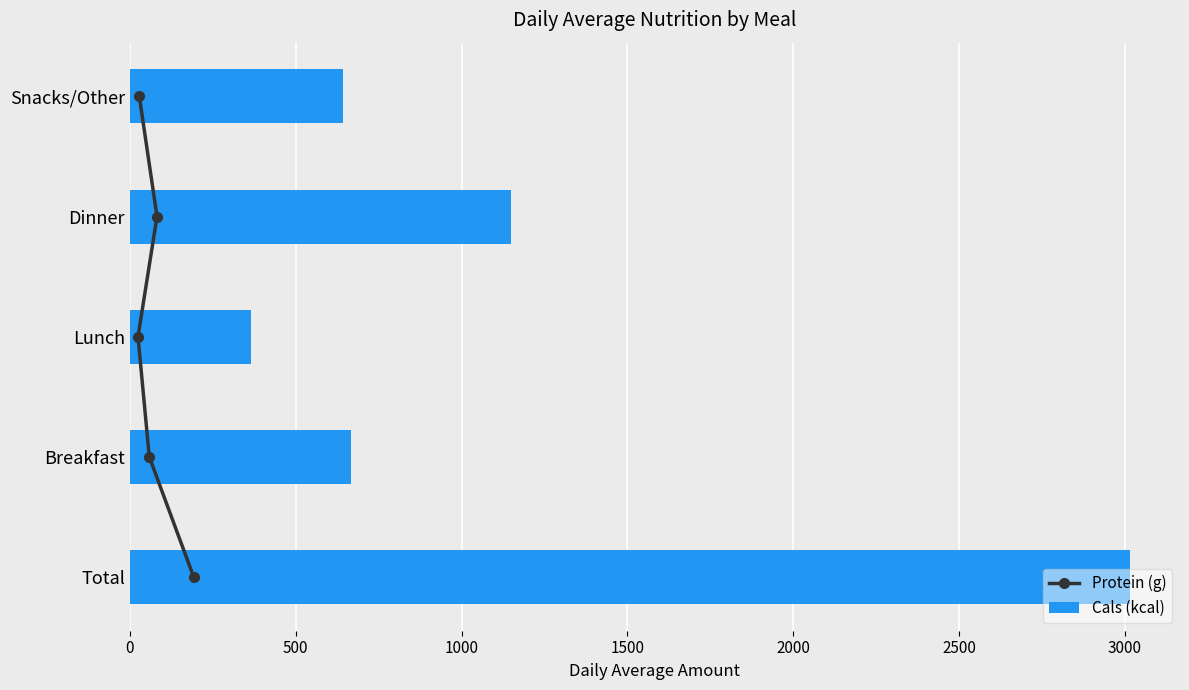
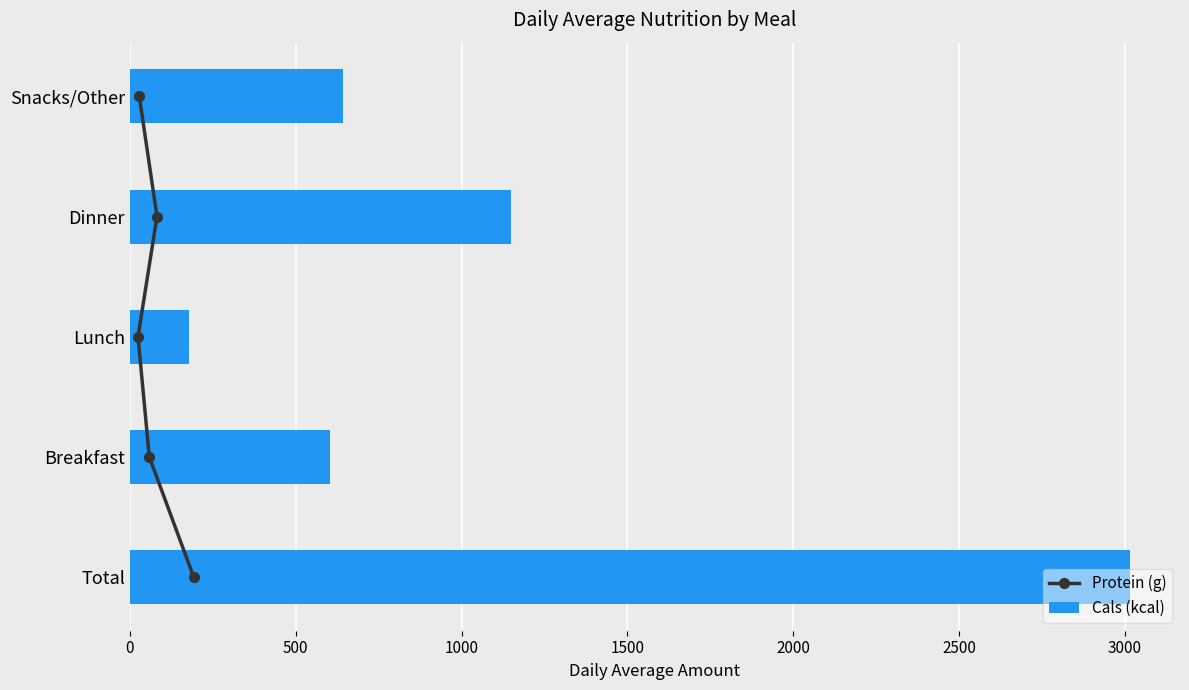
  {
    "Cals (kcal)": {
      "Snacks/Other": 640,
      "Dinner": 1150,
-     "Lunch": 370,
-     "Breakfast": 670
+     "Lunch": 180,
+     "Breakfast": 600
    }
  }
